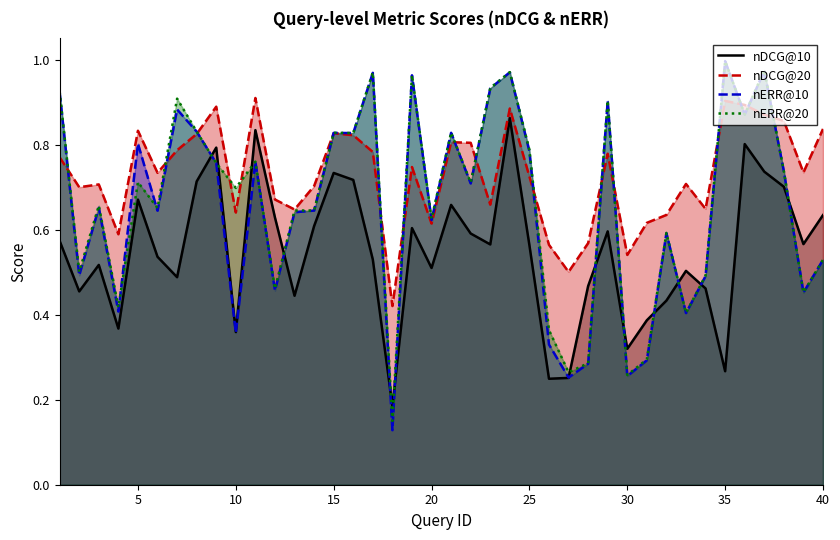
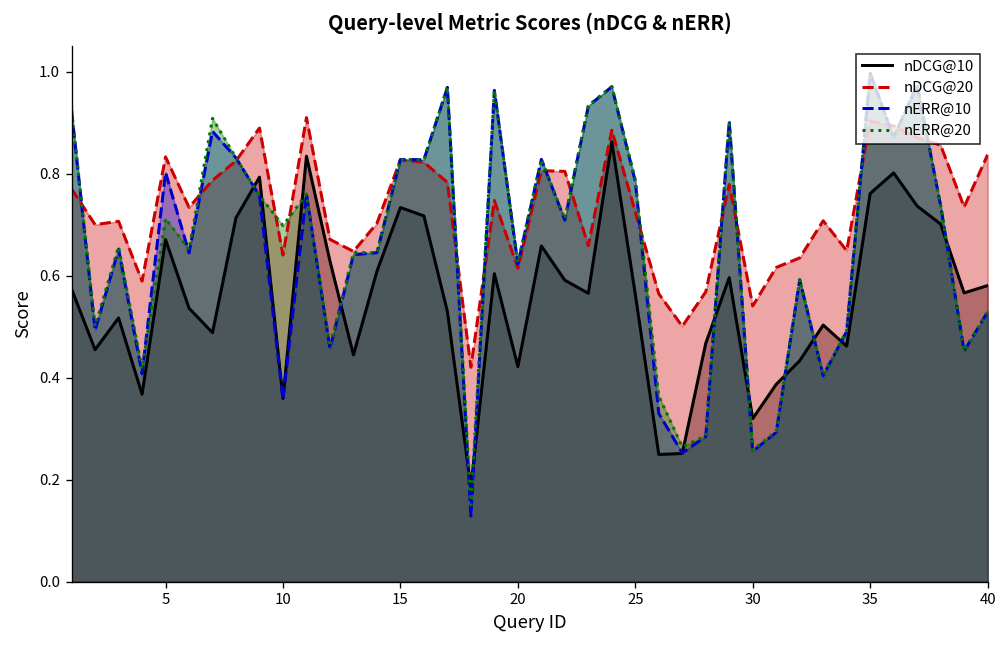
  {
    "nDCG@10": {
      "5": 0.67,
      "15": 0.73,
-     "20": 0.51,
+     "20": 0.42,
      "25": 0.56,
      "30": 0.32,
-     "35": 0.27,
-     "40": 0.63
+     "35": 0.76,
+     "40": 0.58
    },
    "nDCG@20": {
      "5": 0.83,
      "10": 0.64,
      "20": 0.61,
      "25": 0.73,
      "30": 0.54,
      "40": 0.84
    },
    "nERR@10": {
      "5": 0.80
    },
    "nERR@20": {
      "5": 0.71,
      "10": 0.70
    }
  }
